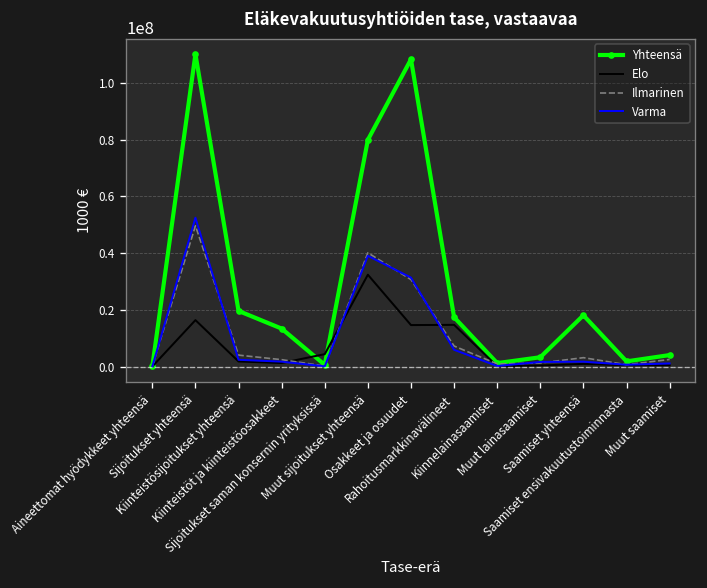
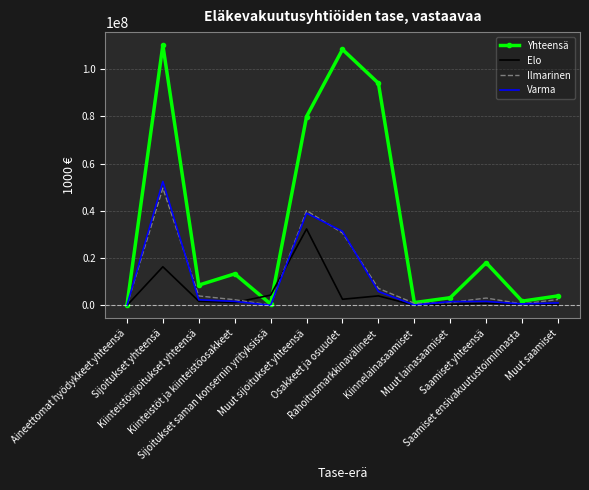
  {
    "Yhteensä": {
      "Sijoitukset yhteensä": 110000000,
-     "Kiinteistösijoitukset yhteensä": 20000000,
+     "Kiinteistösijoitukset yhteensä": 9000000,
      "Kiinteistöt ja kiinteistöosakkeet": 13000000,
      "Muut sijoitukset yhteensä": 80000000,
      "Osakkeet ja osuudet": 108000000,
-     "Rahoitusmarkkinavälineet": 17000000,
+     "Rahoitusmarkkinavälineet": 94000000,
      "Muut lainasaamiset": 3000000,
      "Saamiset yhteensä": 18000000,
      "Saamiset ensivakuutustoiminnasta": 2000000,
      "Muut saamiset": 4000000
    },
    "Elo": {
      "Sijoitukset yhteensä": 16000000,
      "Sijoitukset saman konsernin yrityksissä": 4000000,
      "Muut sijoitukset yhteensä": 32000000,
-     "Osakkeet ja osuudet": 15000000,
-     "Rahoitusmarkkinavälineet": 15000000
+     "Osakkeet ja osuudet": 3000000,
+     "Rahoitusmarkkinavälineet": 4000000
    },
    "Ilmarinen": {
      "Sijoitukset yhteensä": 50000000,
      "Kiinteistösijoitukset yhteensä": 4000000,
      "Rahoitusmarkkinavälineet": 7000000,
      "Saamiset yhteensä": 3000000,
      "Muut saamiset": 2000000
    },
    "Varma": {
      "Sijoitukset yhteensä": 52000000,
      "Rahoitusmarkkinavälineet": 6000000
    }
  }
